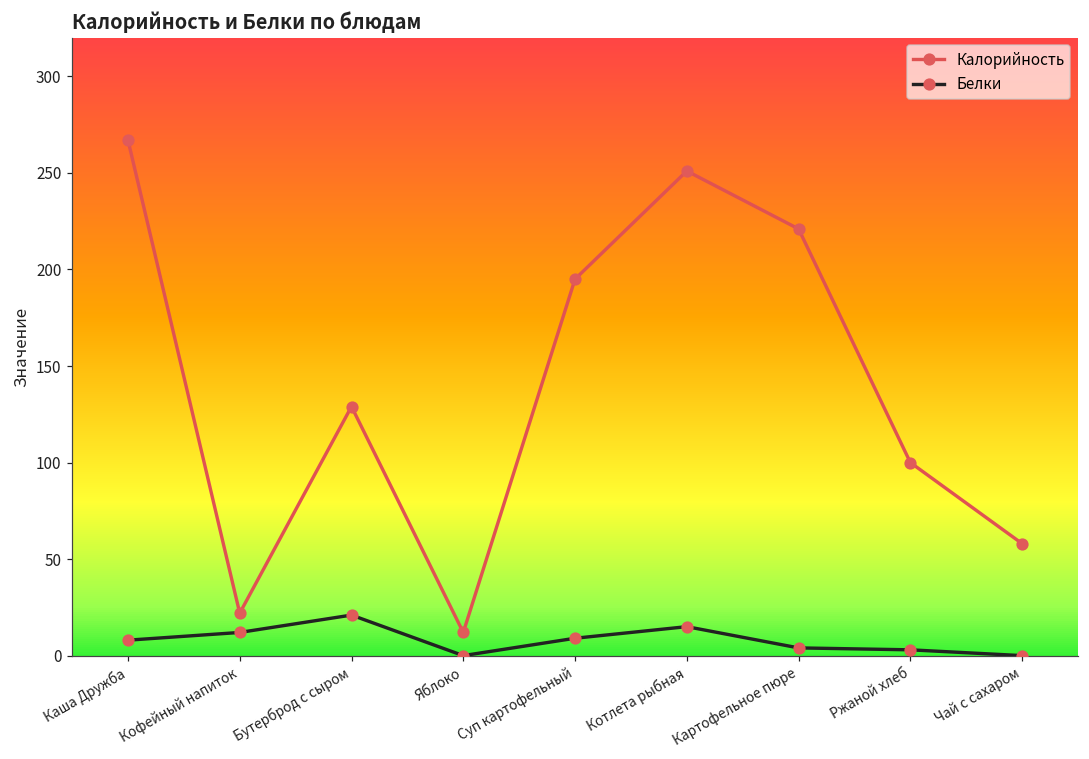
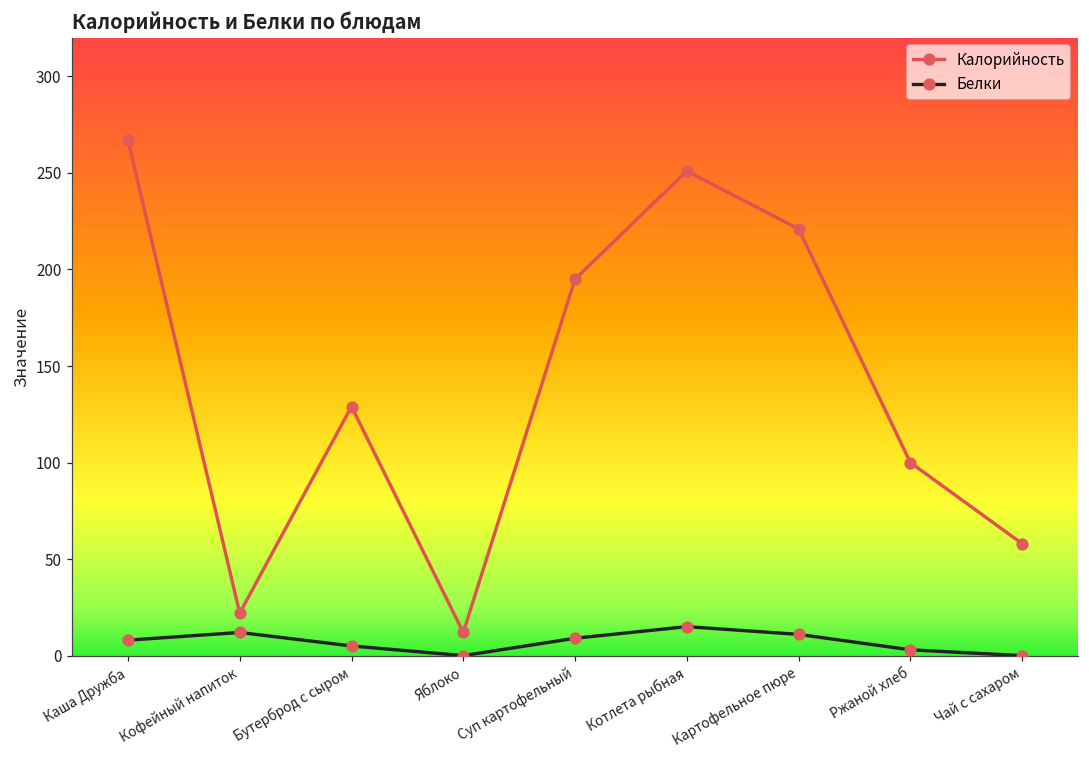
  {
    "Калорийность": {
      "Каша Дружба": 267,
      "Кофейный напиток": 22,
      "Бутерброд с сыром": 129,
      "Яблоко": 12,
      "Суп картофельный": 195,
      "Котлета рыбная": 251,
      "Картофельное пюре": 221,
      "Ржаной хлеб": 100,
      "Чай с сахаром": 58
    },
    "Белки": {
      "Каша Дружба": 8,
      "Кофейный напиток": 12,
-     "Бутерброд с сыром": 21,
+     "Бутерброд с сыром": 5,
      "Яблоко": 0,
      "Суп картофельный": 9,
      "Котлета рыбная": 15,
-     "Картофельное пюре": 4,
+     "Картофельное пюре": 11,
      "Ржаной хлеб": 3,
      "Чай с сахаром": 0
    }
  }
